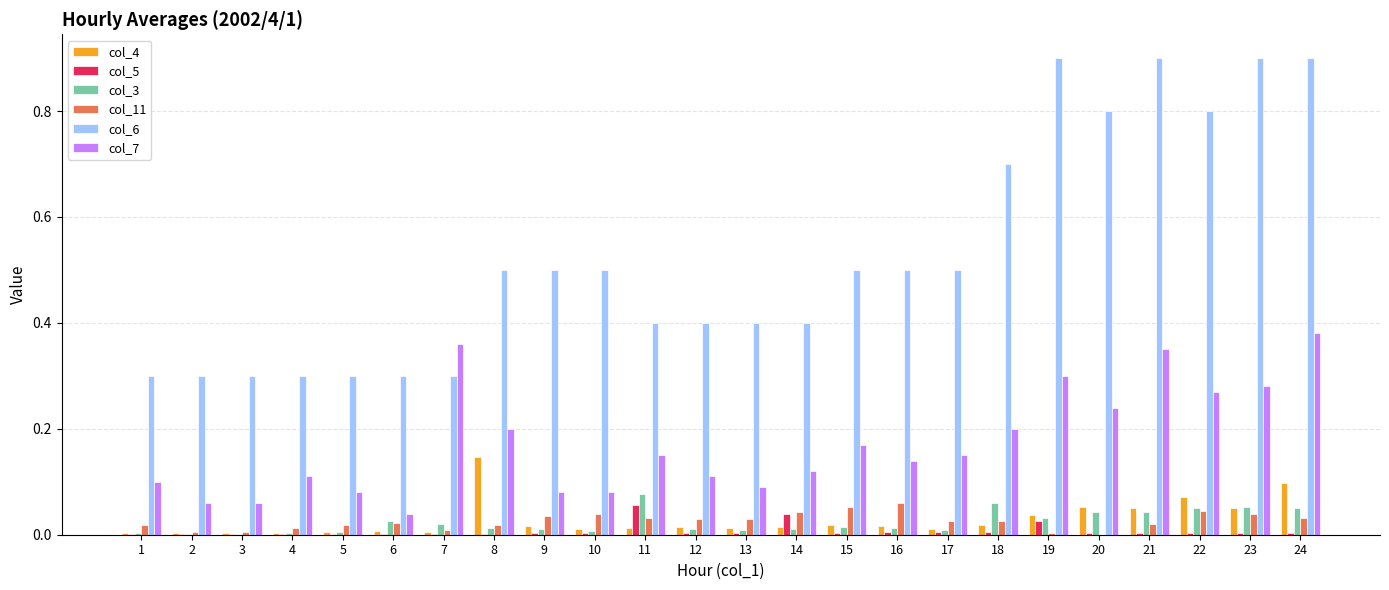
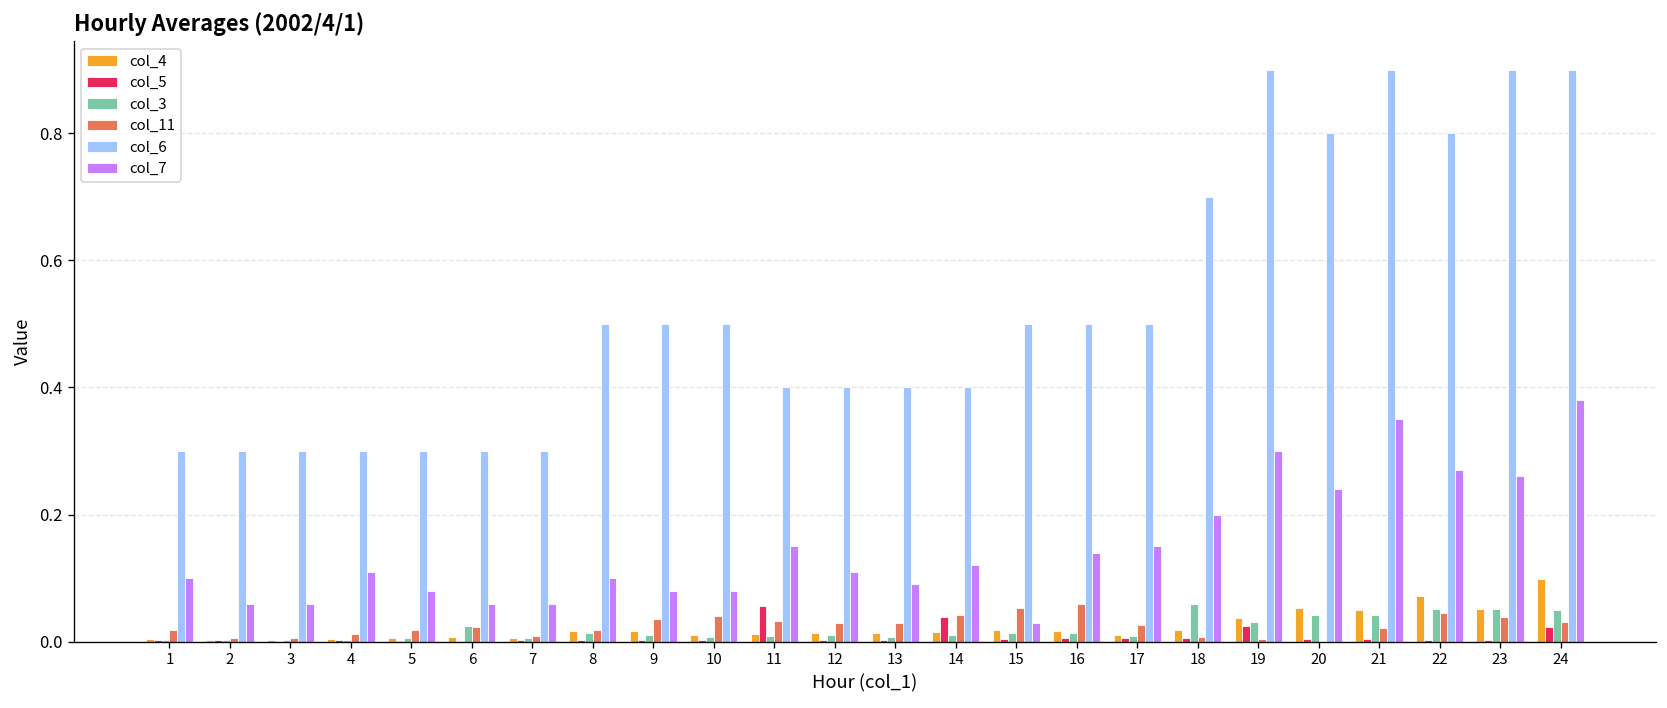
  {
    "col_4": {
      "5": 0.01,
      "6": 0.01,
      "7": 0.01,
-     "8": 0.15,
+     "8": 0.02,
      "9": 0.02,
      "10": 0.01,
      "11": 0.01,
      "12": 0.01,
      "13": 0.01,
      "14": 0.02,
      "15": 0.02,
      "16": 0.02,
      "17": 0.01,
      "18": 0.02,
      "19": 0.04,
      "20": 0.05,
      "21": 0.05,
      "22": 0.07,
      "23": 0.05,
      "24": 0.10
    },
    "col_5": {
      "11": 0.06,
      "14": 0.04,
      "16": 0.01,
      "17": 0.01,
      "18": 0.01,
      "19": 0.03,
-     "24": 0.00
+     "24": 0.02
    },
    "col_3": {
      "5": 0.01,
      "6": 0.03,
-     "7": 0.02,
+     "7": 0.01,
      "8": 0.01,
      "9": 0.01,
      "10": 0.01,
-     "11": 0.08,
+     "11": 0.01,
      "12": 0.01,
      "13": 0.01,
      "14": 0.01,
      "15": 0.01,
      "16": 0.01,
      "17": 0.01,
      "18": 0.06,
      "19": 0.03,
      "20": 0.04,
      "21": 0.04,
      "22": 0.05,
      "23": 0.05,
      "24": 0.05
    },
    "col_11": {
      "1": 0.02,
      "2": 0.01,
      "3": 0.01,
      "4": 0.01,
      "5": 0.02,
      "6": 0.02,
      "7": 0.01,
      "8": 0.02,
      "9": 0.04,
      "10": 0.04,
      "11": 0.03,
      "12": 0.03,
      "13": 0.03,
      "14": 0.04,
      "15": 0.05,
      "16": 0.06,
      "17": 0.03,
-     "18": 0.03,
+     "18": 0.01,
      "20": 0.00,
      "21": 0.02,
      "22": 0.05,
      "23": 0.04,
      "24": 0.03
    },
    "col_6": {
      "1": 0.30,
      "2": 0.30,
      "3": 0.30,
      "4": 0.30,
      "5": 0.30,
      "6": 0.30,
      "7": 0.30,
      "8": 0.50,
      "9": 0.50,
      "10": 0.50,
      "11": 0.40,
      "12": 0.40,
      "13": 0.40,
      "14": 0.40,
      "15": 0.50,
      "16": 0.50,
      "17": 0.50,
      "18": 0.70,
      "19": 0.90,
      "20": 0.80,
      "21": 0.90,
      "22": 0.80,
      "23": 0.90,
      "24": 0.90
    },
    "col_7": {
      "1": 0.10,
      "2": 0.06,
      "3": 0.06,
      "4": 0.11,
      "5": 0.08,
-     "6": 0.04,
-     "7": 0.36,
-     "8": 0.2,
+     "6": 0.06,
+     "7": 0.06,
+     "8": 0.1,
      "9": 0.08,
      "10": 0.08,
      "11": 0.15,
      "12": 0.11,
      "13": 0.09,
      "14": 0.12,
-     "15": 0.17,
+     "15": 0.03,
      "16": 0.14,
      "17": 0.15,
      "18": 0.20,
      "19": 0.30,
      "20": 0.24,
      "21": 0.35,
      "22": 0.27,
-     "23": 0.28,
+     "23": 0.26,
      "24": 0.38
    }
  }
